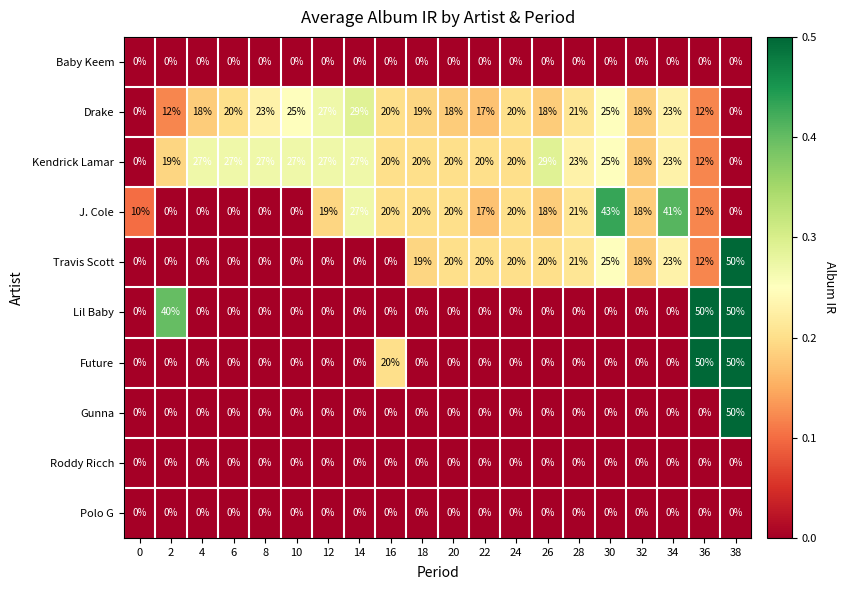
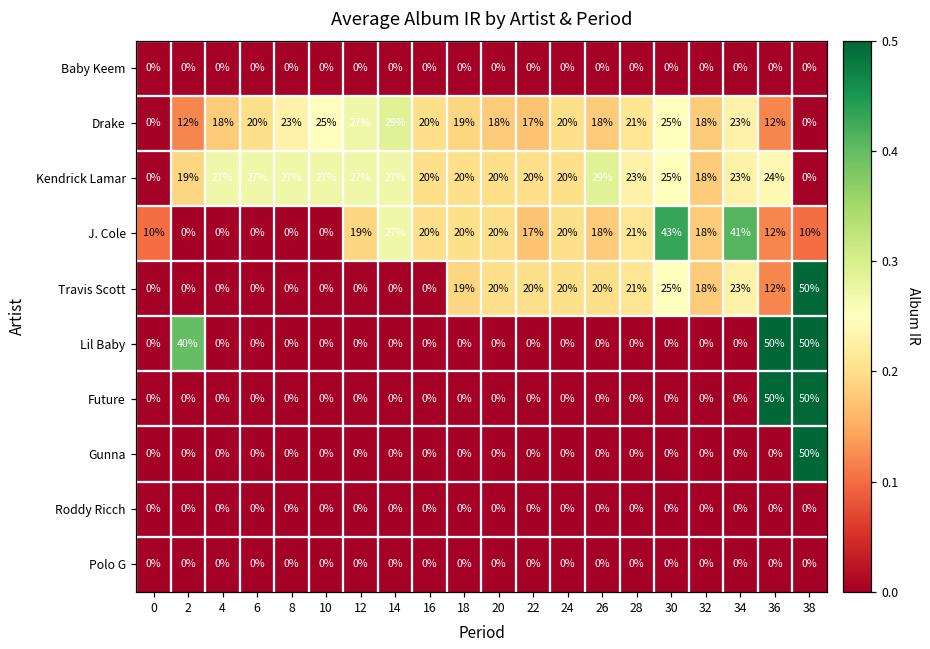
  {
    "Baby Keem": {
      "0": "0%",
      "2": "0%",
      "4": "0%",
      "6": "0%",
      "8": "0%",
      "10": "0%",
      "12": "0%",
      "14": "0%",
      "16": "0%",
      "18": "0%",
      "20": "0%",
      "22": "0%",
      "24": "0%",
      "26": "0%",
      "28": "0%",
      "30": "0%",
      "32": "0%",
      "34": "0%",
      "36": "0%",
      "38": "0%"
    },
    "Drake": {
      "0": "0%",
      "2": "12%",
      "4": "18%",
      "6": "20%",
      "8": "23%",
      "10": "25%",
      "12": "27%",
      "14": "29%",
      "16": "20%",
      "18": "19%",
      "20": "18%",
      "22": "17%",
      "24": "20%",
      "26": "18%",
      "28": "21%",
      "30": "25%",
      "32": "18%",
      "34": "23%",
      "36": "12%",
      "38": "0%"
    },
    "Kendrick Lamar": {
      "0": "0%",
      "2": "19%",
      "4": "27%",
      "6": "27%",
      "8": "27%",
      "10": "27%",
      "12": "27%",
      "14": "27%",
      "16": "20%",
      "18": "20%",
      "20": "20%",
      "22": "20%",
      "24": "20%",
      "26": "29%",
      "28": "23%",
      "30": "25%",
      "32": "18%",
      "34": "23%",
-     "36": "12%",
+     "36": "24%",
      "38": "0%"
    },
    "J. Cole": {
      "0": "10%",
      "2": "0%",
      "4": "0%",
      "6": "0%",
      "8": "0%",
      "10": "0%",
      "12": "19%",
      "14": "27%",
      "16": "20%",
      "18": "20%",
      "20": "20%",
      "22": "17%",
      "24": "20%",
      "26": "18%",
      "28": "21%",
      "30": "43%",
      "32": "18%",
      "34": "41%",
      "36": "12%",
-     "38": "0%"
+     "38": "10%"
    },
    "Travis Scott": {
      "0": "0%",
      "2": "0%",
      "4": "0%",
      "6": "0%",
      "8": "0%",
      "10": "0%",
      "12": "0%",
      "14": "0%",
      "16": "0%",
      "18": "19%",
      "20": "20%",
      "22": "20%",
      "24": "20%",
      "26": "20%",
      "28": "21%",
      "30": "25%",
      "32": "18%",
      "34": "23%",
      "36": "12%",
      "38": "50%"
    },
    "Lil Baby": {
      "0": "0%",
      "2": "40%",
      "4": "0%",
      "6": "0%",
      "8": "0%",
      "10": "0%",
      "12": "0%",
      "14": "0%",
      "16": "0%",
      "18": "0%",
      "20": "0%",
      "22": "0%",
      "24": "0%",
      "26": "0%",
      "28": "0%",
      "30": "0%",
      "32": "0%",
      "34": "0%",
      "36": "50%",
      "38": "50%"
    },
    "Future": {
      "0": "0%",
      "2": "0%",
      "4": "0%",
      "6": "0%",
      "8": "0%",
      "10": "0%",
      "12": "0%",
      "14": "0%",
-     "16": "20%",
+     "16": "0%",
      "18": "0%",
      "20": "0%",
      "22": "0%",
      "24": "0%",
      "26": "0%",
      "28": "0%",
      "30": "0%",
      "32": "0%",
      "34": "0%",
      "36": "50%",
      "38": "50%"
    },
    "Gunna": {
      "0": "0%",
      "2": "0%",
      "4": "0%",
      "6": "0%",
      "8": "0%",
      "10": "0%",
      "12": "0%",
      "14": "0%",
      "16": "0%",
      "18": "0%",
      "20": "0%",
      "22": "0%",
      "24": "0%",
      "26": "0%",
      "28": "0%",
      "30": "0%",
      "32": "0%",
      "34": "0%",
      "36": "0%",
      "38": "50%"
    },
    "Roddy Ricch": {
      "0": "0%",
      "2": "0%",
      "4": "0%",
      "6": "0%",
      "8": "0%",
      "10": "0%",
      "12": "0%",
      "14": "0%",
      "16": "0%",
      "18": "0%",
      "20": "0%",
      "22": "0%",
      "24": "0%",
      "26": "0%",
      "28": "0%",
      "30": "0%",
      "32": "0%",
      "34": "0%",
      "36": "0%",
      "38": "0%"
    },
    "Polo G": {
      "0": "0%",
      "2": "0%",
      "4": "0%",
      "6": "0%",
      "8": "0%",
      "10": "0%",
      "12": "0%",
      "14": "0%",
      "16": "0%",
      "18": "0%",
      "20": "0%",
      "22": "0%",
      "24": "0%",
      "26": "0%",
      "28": "0%",
      "30": "0%",
      "32": "0%",
      "34": "0%",
      "36": "0%",
      "38": "0%"
    }
  }
